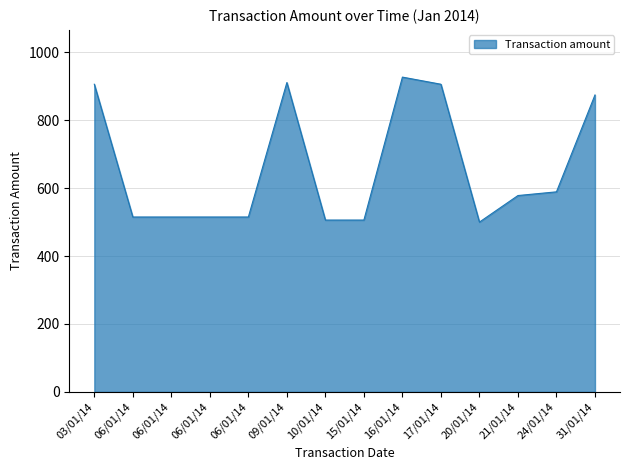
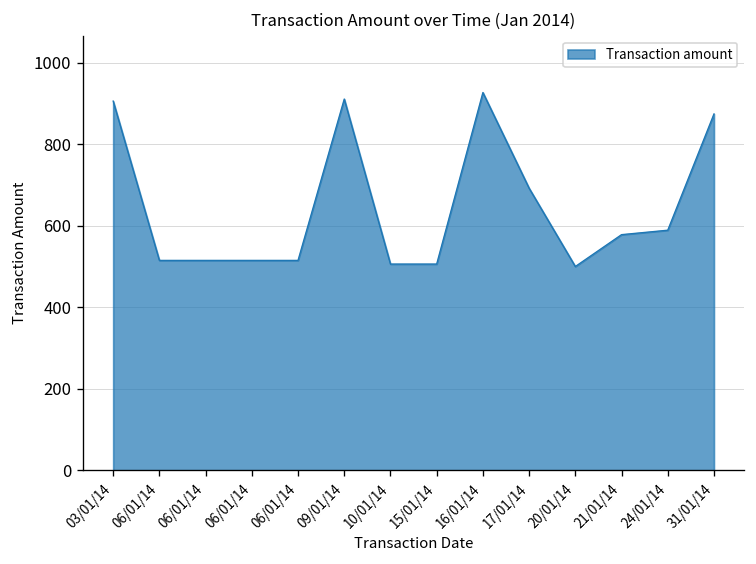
  {
    "03/01/14": 910,
    "09/01/14": 910,
    "10/01/14": 510,
    "15/01/14": 510,
    "16/01/14": 930,
-   "17/01/14": 910,
+   "17/01/14": 690,
    "20/01/14": 500,
    "21/01/14": 580,
    "24/01/14": 590,
    "31/01/14": 870
  }
